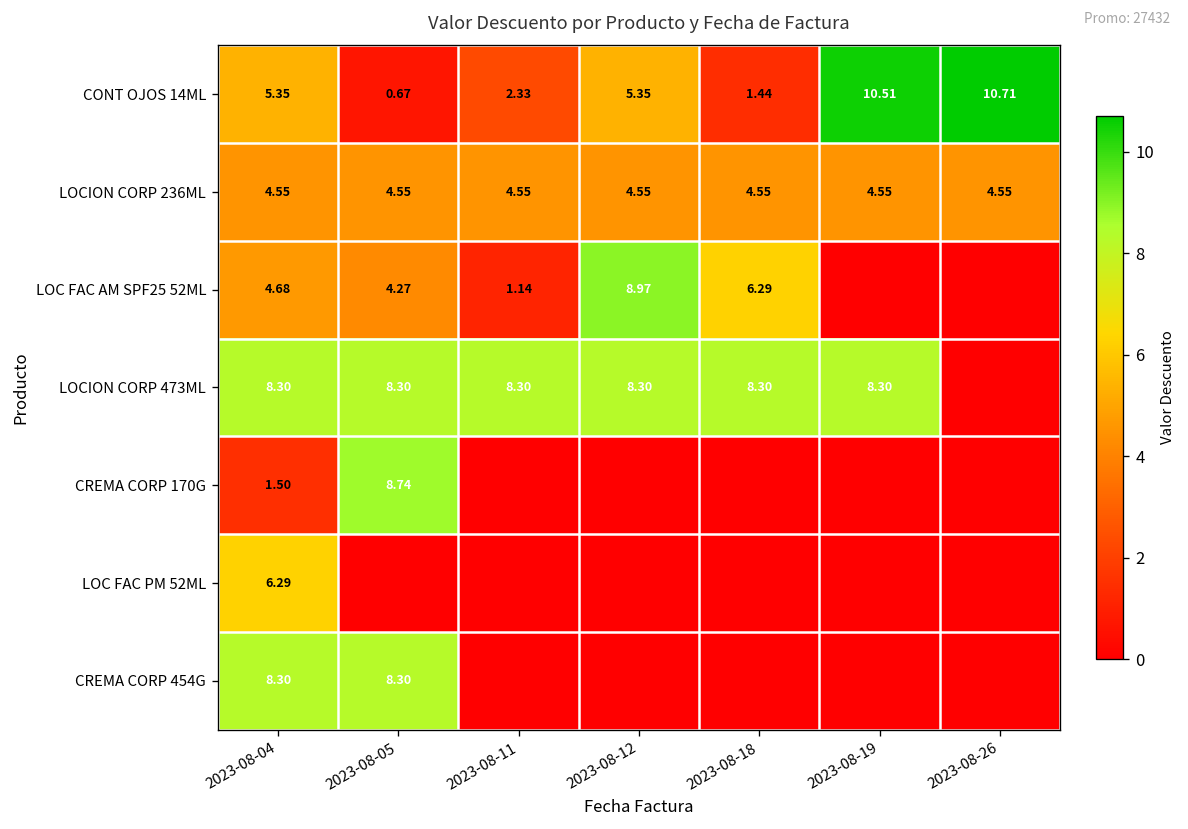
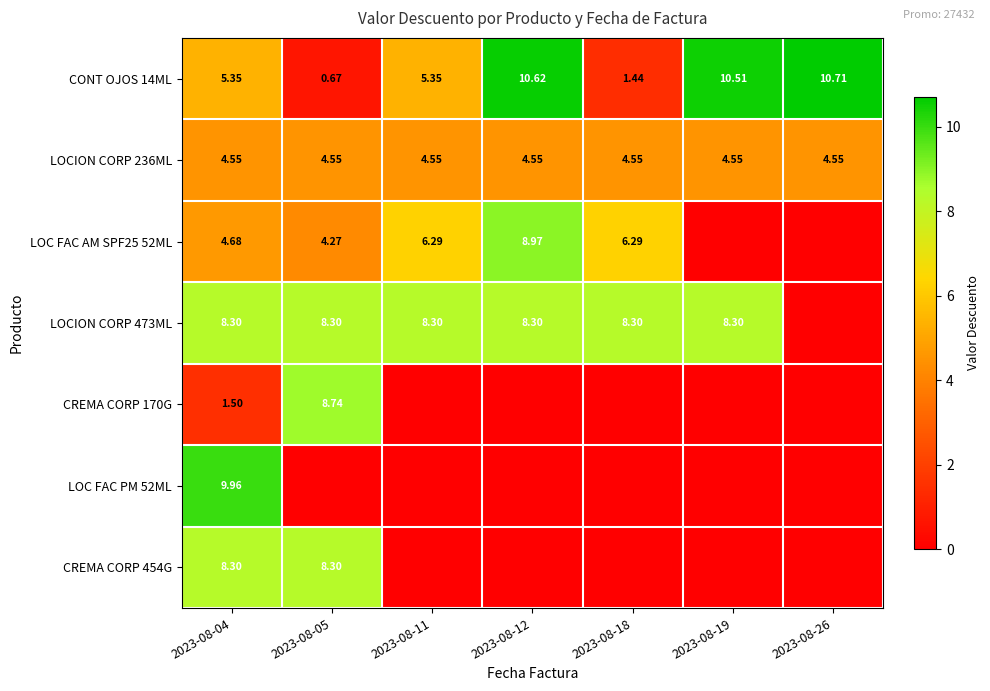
  {
    "CONT OJOS 14ML": {
      "2023-08-04": 5.35,
      "2023-08-05": 0.67,
-     "2023-08-11": 2.33,
-     "2023-08-12": 5.35,
+     "2023-08-11": 5.35,
+     "2023-08-12": 10.62,
      "2023-08-18": 1.44,
      "2023-08-19": 10.51,
      "2023-08-26": 10.71
    },
    "LOCION CORP 236ML": {
      "2023-08-04": 4.55,
      "2023-08-05": 4.55,
      "2023-08-11": 4.55,
      "2023-08-12": 4.55,
      "2023-08-18": 4.55,
      "2023-08-19": 4.55,
      "2023-08-26": 4.55
    },
    "LOC FAC AM SPF25 52ML": {
      "2023-08-04": 4.68,
      "2023-08-05": 4.27,
-     "2023-08-11": 1.14,
+     "2023-08-11": 6.29,
      "2023-08-12": 8.97,
      "2023-08-18": 6.29
    },
    "LOCION CORP 473ML": {
      "2023-08-04": 8.30,
      "2023-08-05": 8.30,
      "2023-08-11": 8.30,
      "2023-08-12": 8.30,
      "2023-08-18": 8.30,
      "2023-08-19": 8.30
    },
    "CREMA CORP 170G": {
      "2023-08-04": 1.50,
      "2023-08-05": 8.74
    },
    "LOC FAC PM 52ML": {
-     "2023-08-04": 6.29
+     "2023-08-04": 9.96
    },
    "CREMA CORP 454G": {
      "2023-08-04": 8.30,
      "2023-08-05": 8.30
    }
  }
